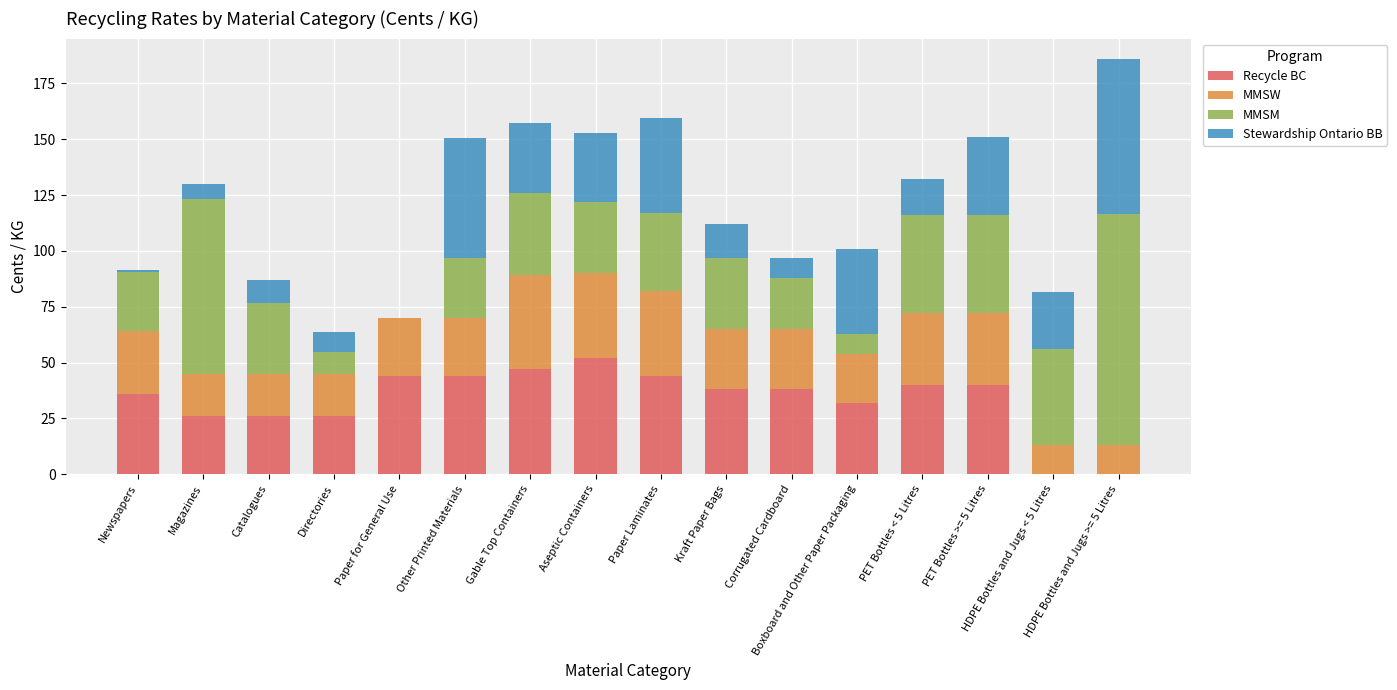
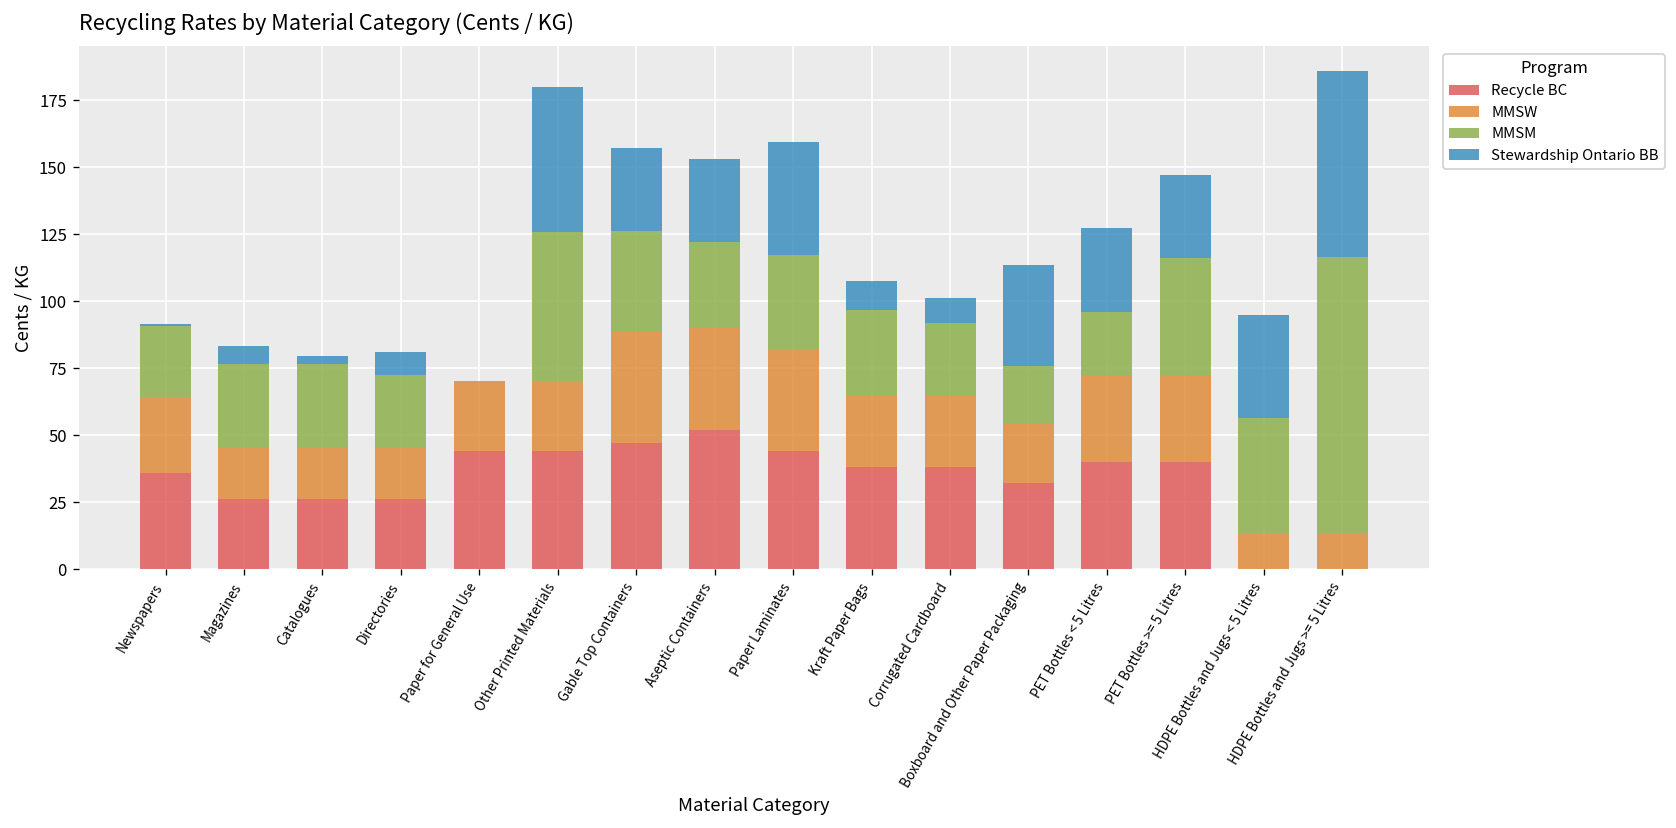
  {
    "MMSM": {
      "Newspapers": 27,
-     "Magazines": 78,
+     "Magazines": 32,
      "Catalogues": 32,
-     "Directories": 10,
+     "Directories": 27,
      "Paper for General Use": 0,
-     "Other Printed Materials": 27,
+     "Other Printed Materials": 56,
      "Gable Top Containers": 37,
      "Aseptic Containers": 32,
      "Paper Laminates": 35,
      "Kraft Paper Bags": 32,
-     "Corrugated Cardboard": 23,
-     "Boxboard and Other Paper Packaging": 9,
-     "PET Bottles < 5 Litres": 44,
+     "Corrugated Cardboard": 27,
+     "Boxboard and Other Paper Packaging": 22,
+     "PET Bottles < 5 Litres": 24,
      "PET Bottles >= 5 Litres": 44,
      "HDPE Bottles and Jugs < 5 Litres": 43,
      "HDPE Bottles and Jugs >= 5 Litres": 104
    },
    "Stewardship Ontario BB": {
      "Magazines": 7,
-     "Catalogues": 10,
+     "Catalogues": 3,
      "Directories": 9,
      "Paper for General Use": 0,
      "Other Printed Materials": 54,
      "Gable Top Containers": 31,
      "Aseptic Containers": 31,
      "Paper Laminates": 42,
-     "Kraft Paper Bags": 15,
+     "Kraft Paper Bags": 11,
      "Corrugated Cardboard": 9,
      "Boxboard and Other Paper Packaging": 38,
-     "PET Bottles < 5 Litres": 16,
-     "PET Bottles >= 5 Litres": 35,
-     "HDPE Bottles and Jugs < 5 Litres": 26,
+     "PET Bottles < 5 Litres": 31,
+     "PET Bottles >= 5 Litres": 31,
+     "HDPE Bottles and Jugs < 5 Litres": 38,
      "HDPE Bottles and Jugs >= 5 Litres": 69
    }
  }
